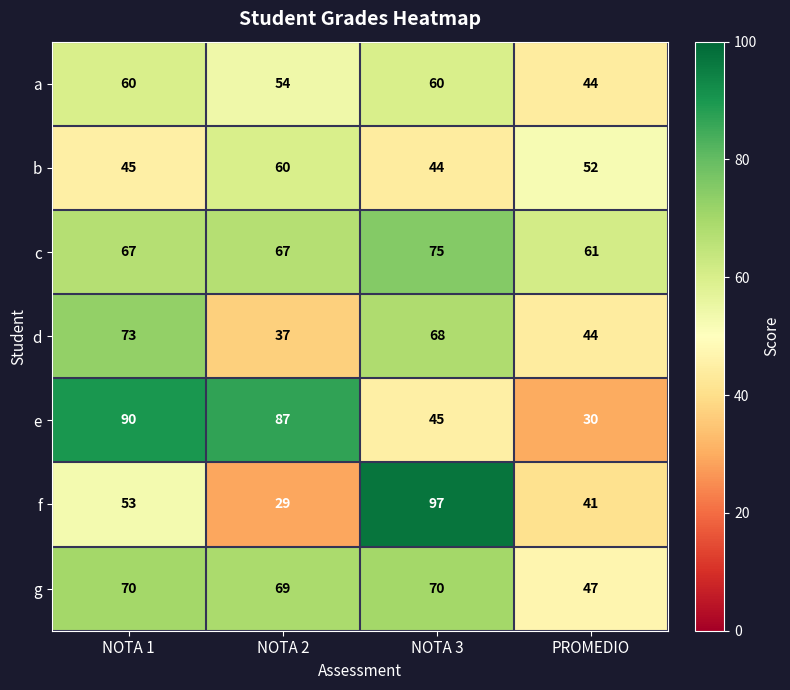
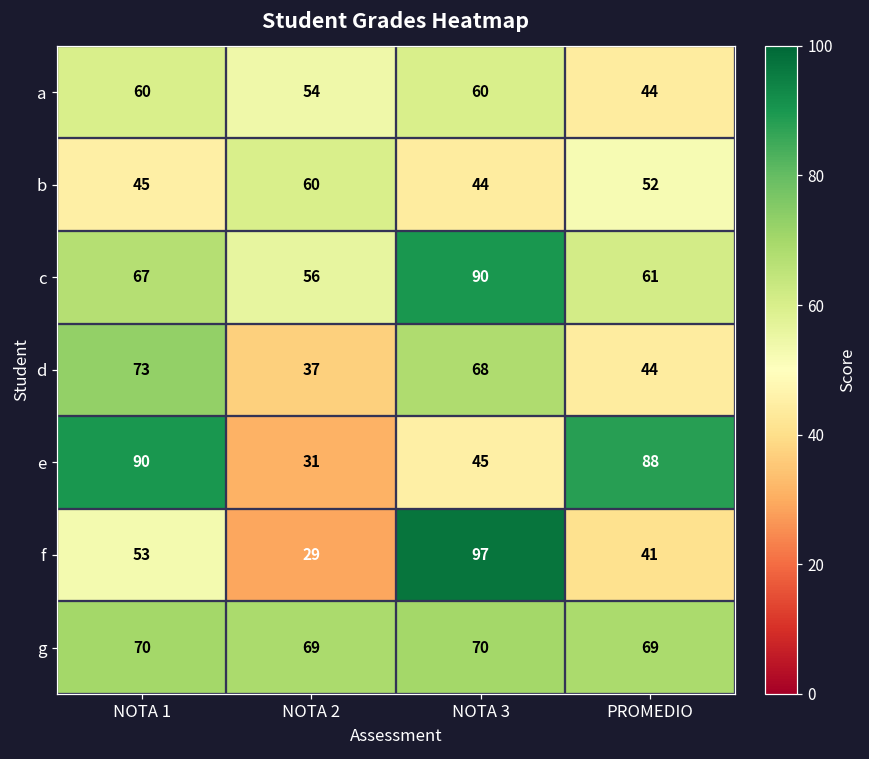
  {
    "a": {
      "NOTA 1": 60,
      "NOTA 2": 54,
      "NOTA 3": 60,
      "PROMEDIO": 44
    },
    "b": {
      "NOTA 1": 45,
      "NOTA 2": 60,
      "NOTA 3": 44,
      "PROMEDIO": 52
    },
    "c": {
      "NOTA 1": 67,
-     "NOTA 2": 67,
-     "NOTA 3": 75,
+     "NOTA 2": 56,
+     "NOTA 3": 90,
      "PROMEDIO": 61
    },
    "d": {
      "NOTA 1": 73,
      "NOTA 2": 37,
      "NOTA 3": 68,
      "PROMEDIO": 44
    },
    "e": {
      "NOTA 1": 90,
-     "NOTA 2": 87,
+     "NOTA 2": 31,
      "NOTA 3": 45,
-     "PROMEDIO": 30
+     "PROMEDIO": 88
    },
    "f": {
      "NOTA 1": 53,
      "NOTA 2": 29,
      "NOTA 3": 97,
      "PROMEDIO": 41
    },
    "g": {
      "NOTA 1": 70,
      "NOTA 2": 69,
      "NOTA 3": 70,
-     "PROMEDIO": 47
+     "PROMEDIO": 69
    }
  }
